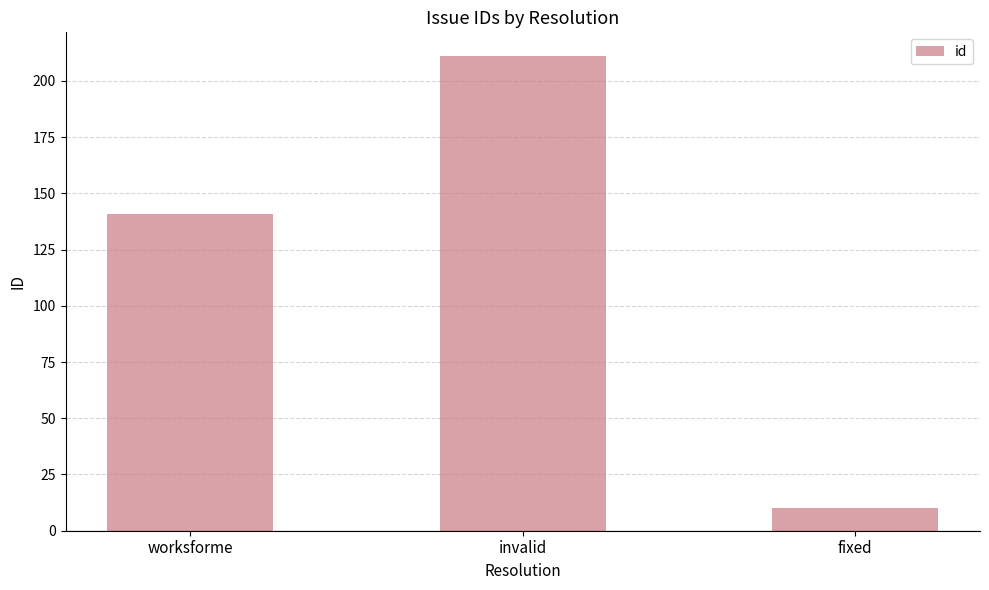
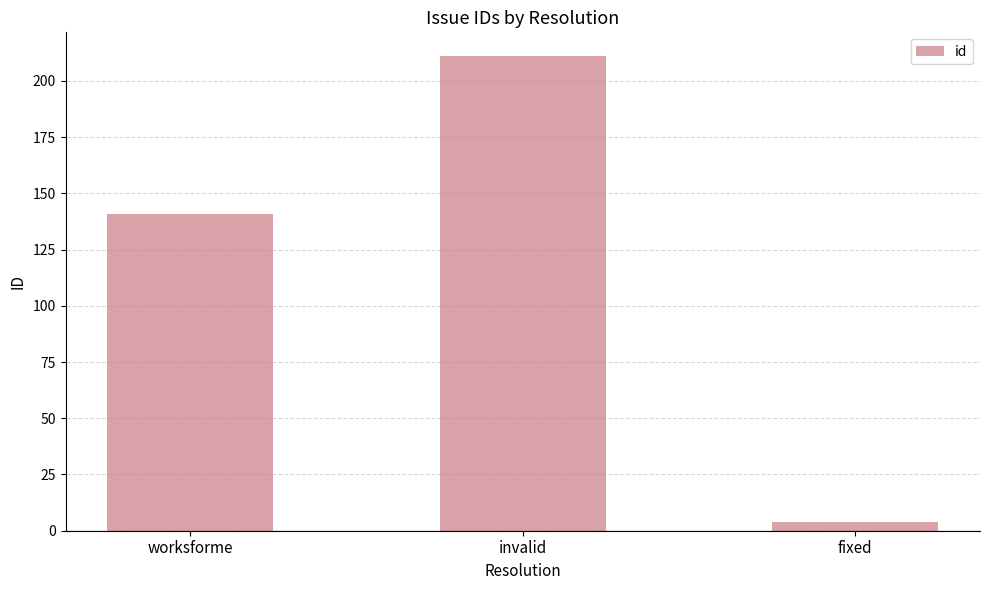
  {
    "worksforme": 141,
    "invalid": 211,
-   "fixed": 10
+   "fixed": 4
  }
